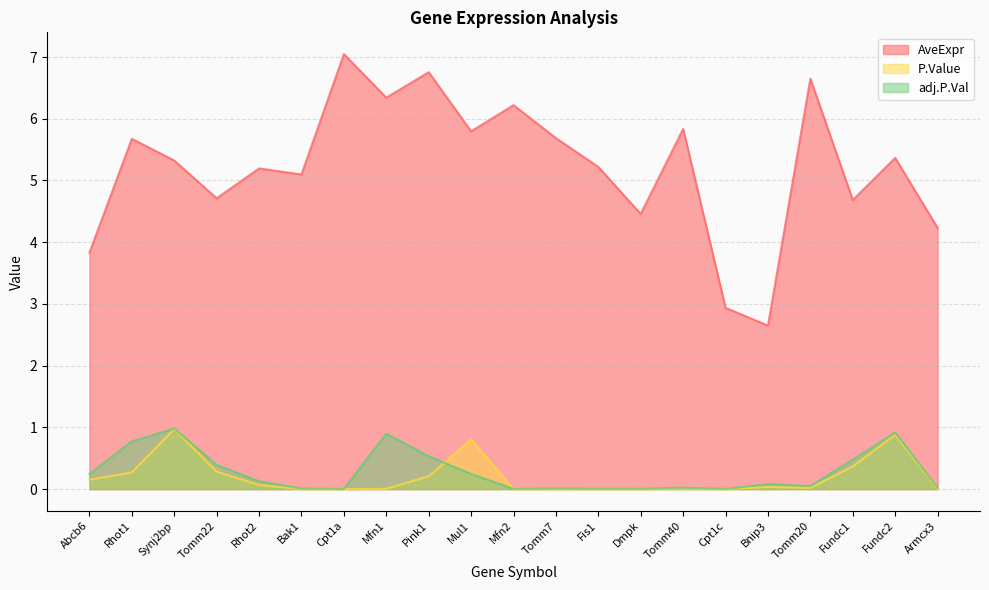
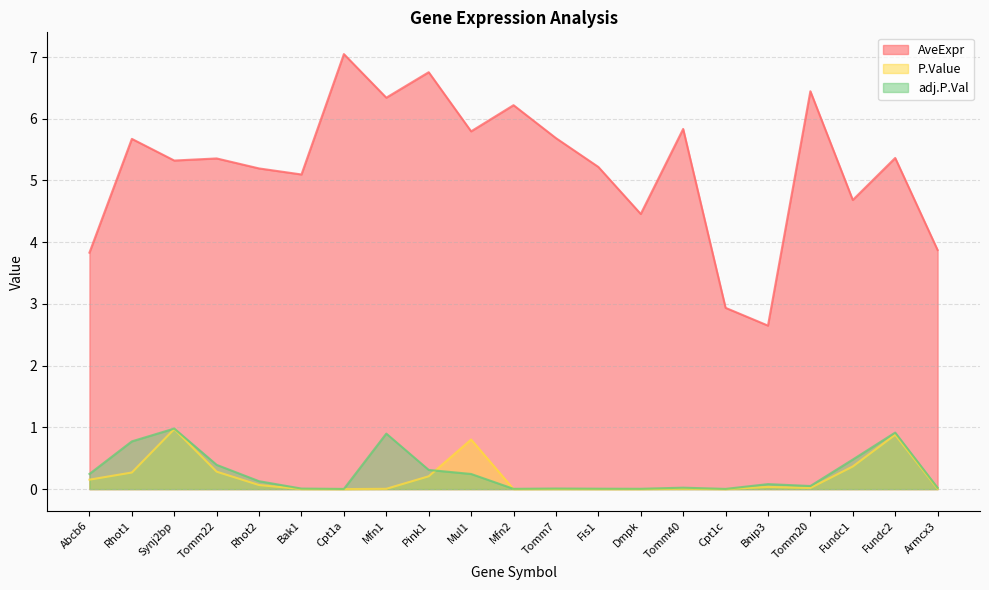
  {
    "AveExpr": {
      "Abcb6": 3.8,
      "Rhot1": 5.7,
      "Synj2bp": 5.3,
-     "Tomm22": 4.7,
+     "Tomm22": 5.4,
      "Rhot2": 5.2,
      "Bak1": 5.1,
      "Cpt1a": 7.0,
      "Mfn1": 6.3,
      "Pink1": 6.8,
      "Mul1": 5.8,
      "Mfn2": 6.2,
      "Tomm7": 5.7,
      "Fis1": 5.2,
      "Dmpk": 4.5,
      "Tomm40": 5.8,
      "Cpt1c": 2.9,
      "Bnip3": 2.6,
-     "Tomm20": 6.6,
+     "Tomm20": 6.4,
      "Fundc1": 4.7,
      "Fundc2": 5.4,
-     "Armcx3": 4.2
+     "Armcx3": 3.9
    },
    "P.Value": {
      "Abcb6": 0.2,
      "Rhot1": 0.3,
      "Tomm22": 0.3,
      "Rhot2": 0.1,
      "Mfn1": 0.0,
      "Pink1": 0.2,
      "Mul1": 0.8,
      "Bnip3": 0.0,
      "Fundc1": 0.4
    },
    "adj.P.Val": {
      "Abcb6": 0.2,
      "Rhot1": 0.8,
      "Tomm22": 0.4,
      "Rhot2": 0.1,
      "Mfn1": 0.9,
-     "Pink1": 0.5,
+     "Pink1": 0.3,
      "Mul1": 0.2,
      "Bnip3": 0.1,
      "Fundc1": 0.5
    }
  }
